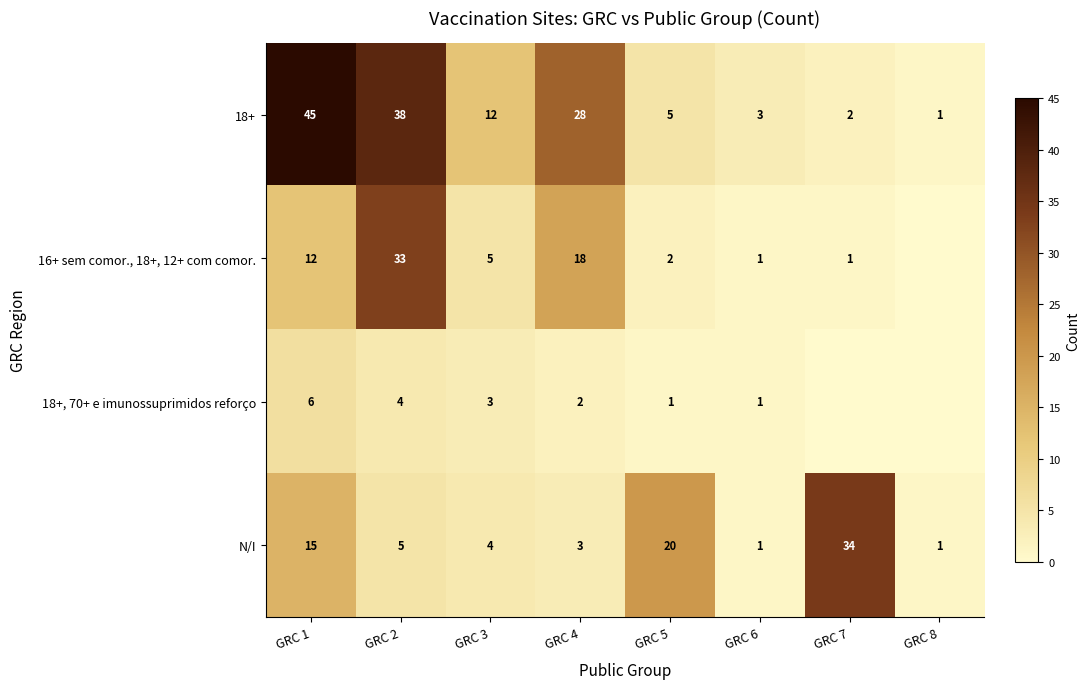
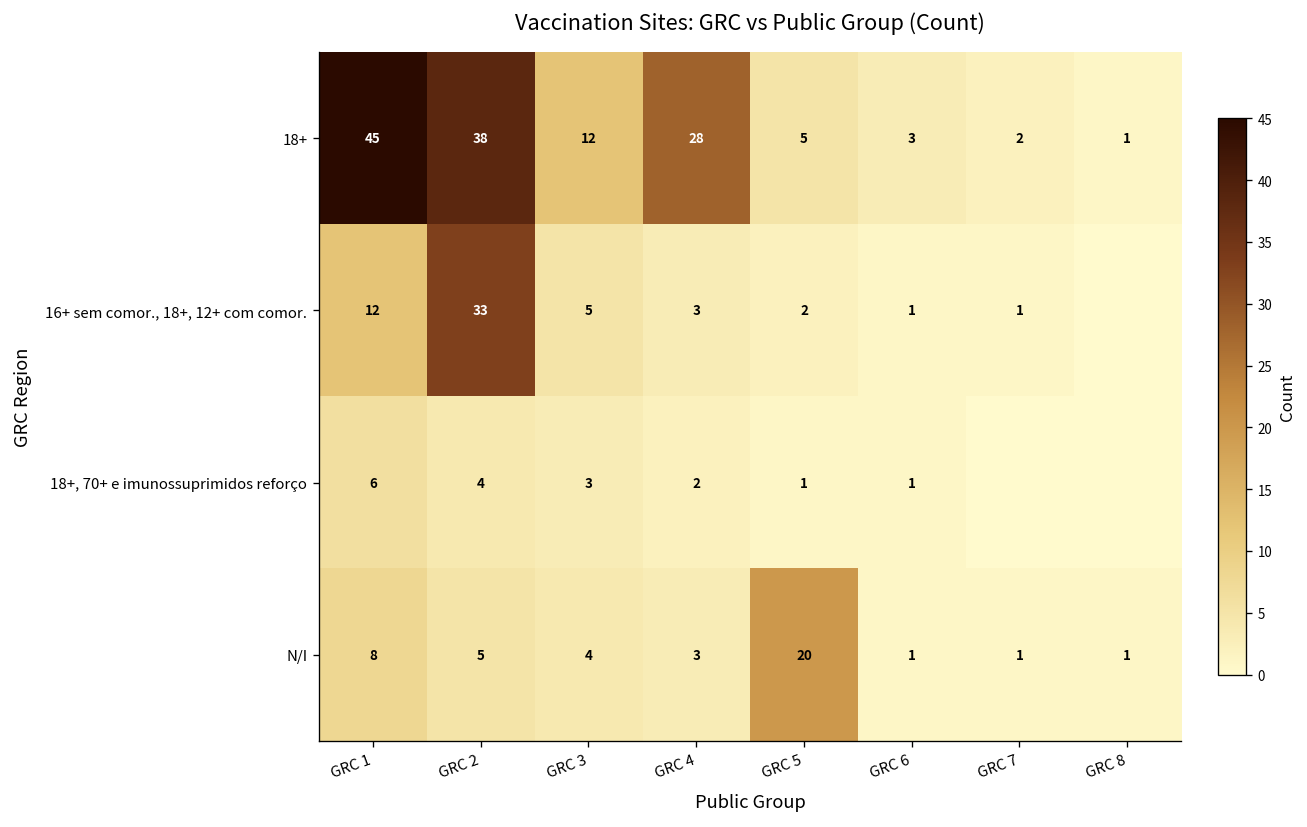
  {
    "18+": {
      "GRC 1": 45,
      "GRC 2": 38,
      "GRC 3": 12,
      "GRC 4": 28,
      "GRC 5": 5,
      "GRC 6": 3,
      "GRC 7": 2,
      "GRC 8": 1
    },
    "16+ sem comor., 18+, 12+ com comor.": {
      "GRC 1": 12,
      "GRC 2": 33,
      "GRC 3": 5,
-     "GRC 4": 18,
+     "GRC 4": 3,
      "GRC 5": 2,
      "GRC 6": 1,
      "GRC 7": 1
    },
    "18+, 70+ e imunossuprimidos reforço": {
      "GRC 1": 6,
      "GRC 2": 4,
      "GRC 3": 3,
      "GRC 4": 2,
      "GRC 5": 1,
      "GRC 6": 1
    },
    "N/I": {
-     "GRC 1": 15,
+     "GRC 1": 8,
      "GRC 2": 5,
      "GRC 3": 4,
      "GRC 4": 3,
      "GRC 5": 20,
      "GRC 6": 1,
-     "GRC 7": 34,
+     "GRC 7": 1,
      "GRC 8": 1
    }
  }
